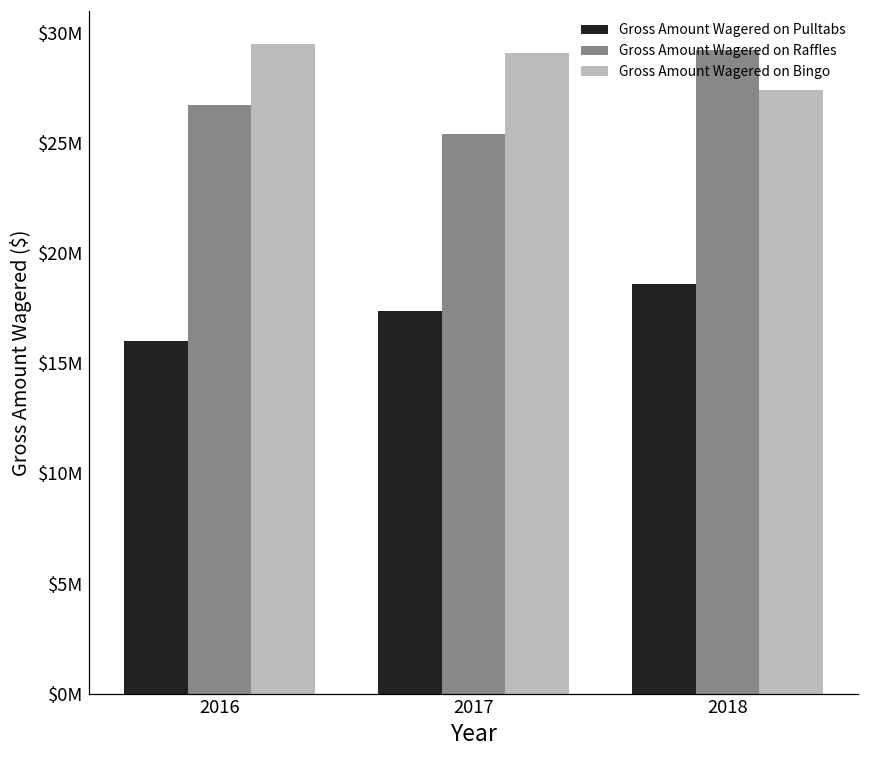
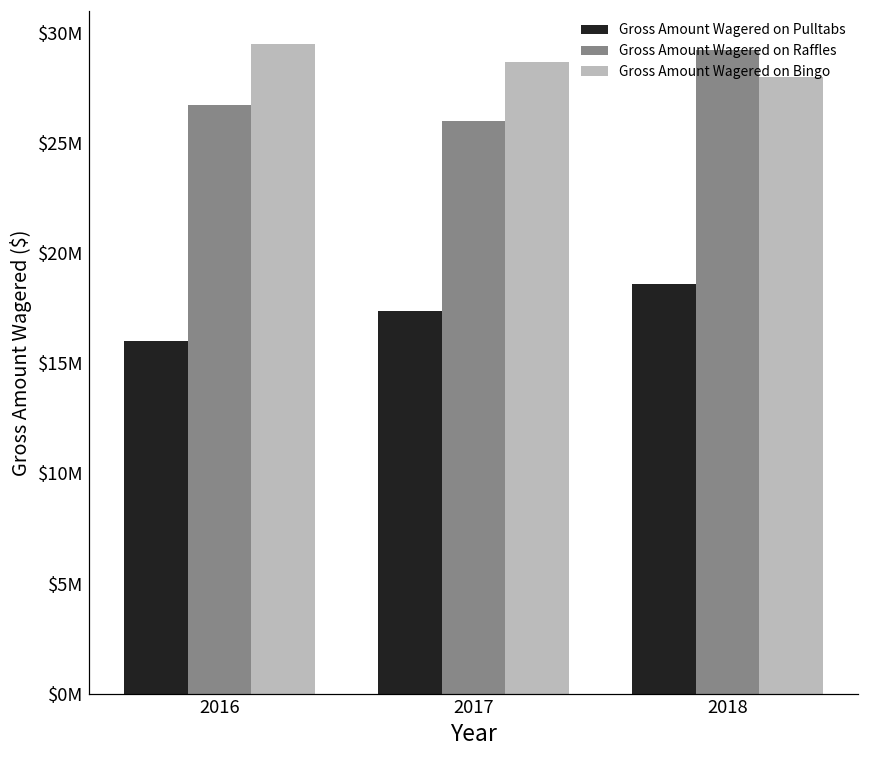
  {
    "Gross Amount Wagered on Pulltabs": {
      "2016": "$16000000",
      "2017": "$17400000",
      "2018": "$18600000"
    },
    "Gross Amount Wagered on Raffles": {
      "2016": "$26700000",
-     "2017": "$25400000",
+     "2017": "$26000000",
      "2018": "$29200000"
    },
    "Gross Amount Wagered on Bingo": {
      "2016": "$29500000",
-     "2017": "$29100000",
-     "2018": "$27400000"
+     "2017": "$28700000",
+     "2018": "$28000000"
    }
  }
